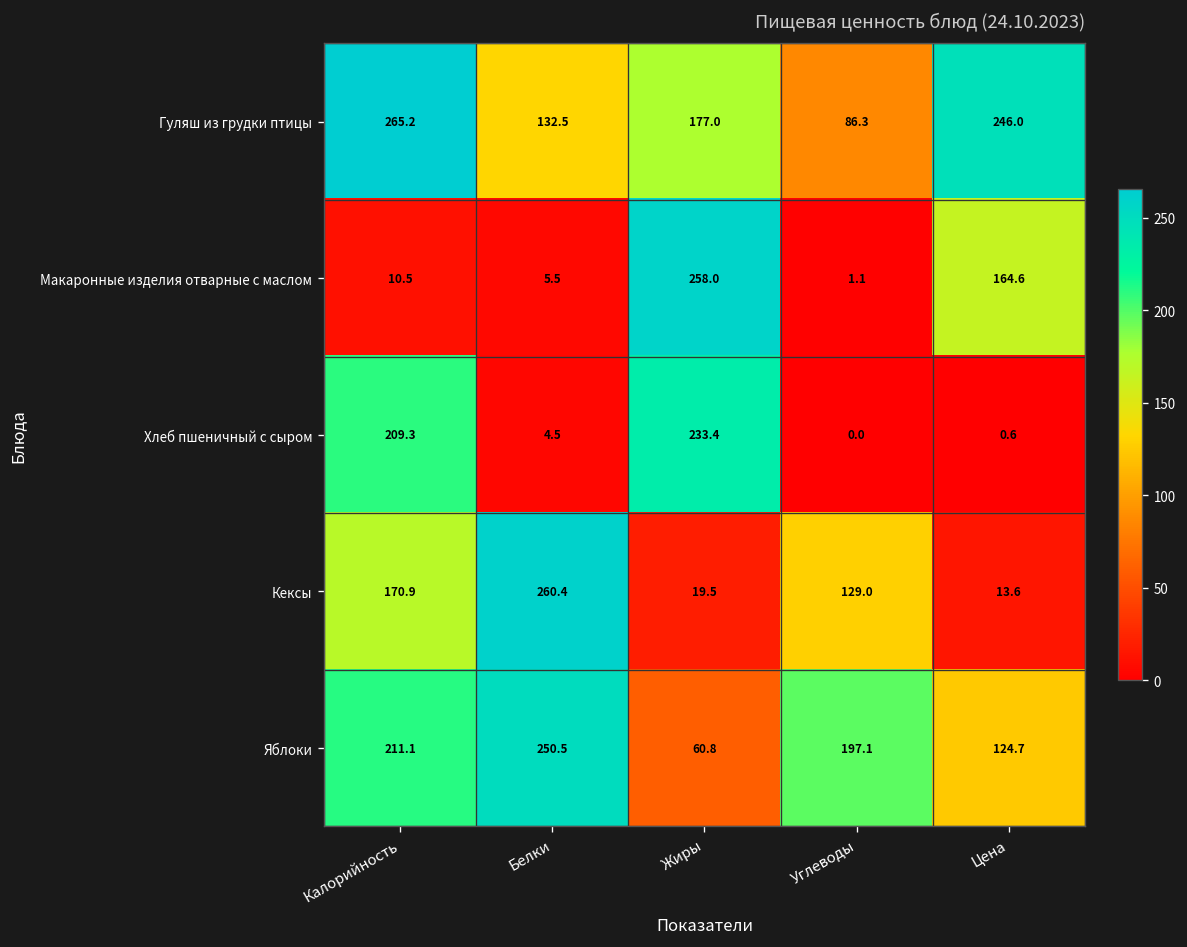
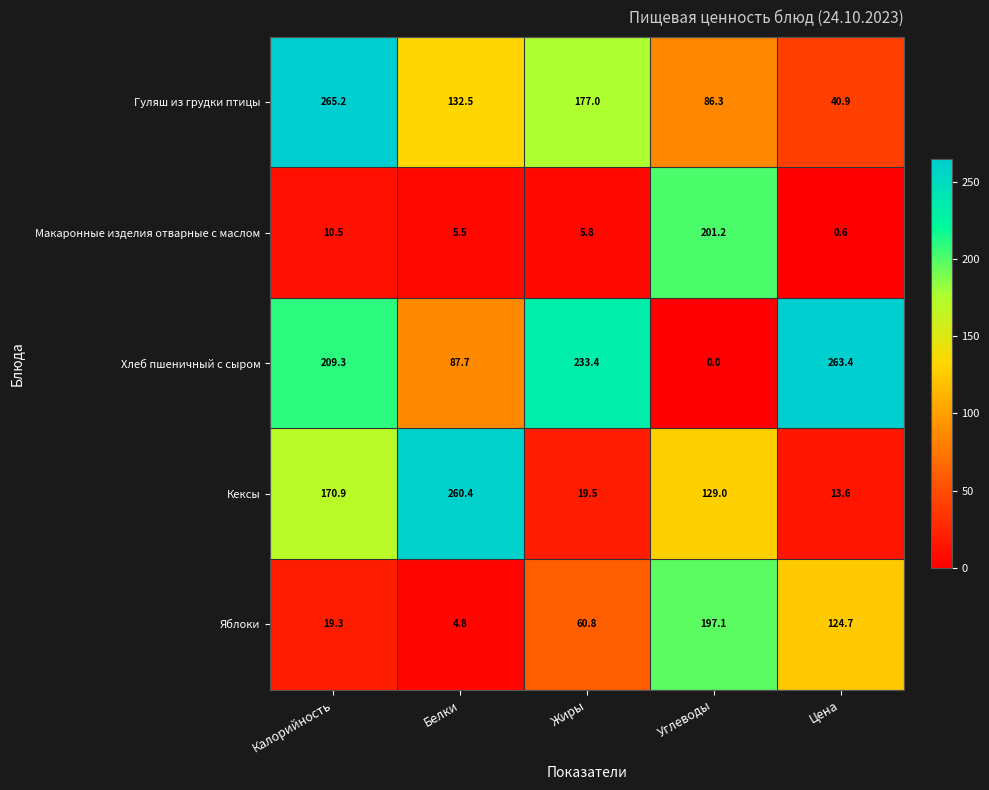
  {
    "Гуляш из грудки птицы": {
      "Калорийность": 265.2,
      "Белки": 132.5,
      "Жиры": 177.0,
      "Углеводы": 86.3,
-     "Цена": 246.0
+     "Цена": 40.9
    },
    "Макаронные изделия отварные с маслом": {
      "Калорийность": 10.5,
      "Белки": 5.5,
-     "Жиры": 258.0,
-     "Углеводы": 1.1,
-     "Цена": 164.6
+     "Жиры": 5.8,
+     "Углеводы": 201.2,
+     "Цена": 0.6
    },
    "Хлеб пшеничный с сыром": {
      "Калорийность": 209.3,
-     "Белки": 4.5,
+     "Белки": 87.7,
      "Жиры": 233.4,
      "Углеводы": 0.0,
-     "Цена": 0.6
+     "Цена": 263.4
    },
    "Кексы": {
      "Калорийность": 170.9,
      "Белки": 260.4,
      "Жиры": 19.5,
      "Углеводы": 129.0,
      "Цена": 13.6
    },
    "Яблоки": {
-     "Калорийность": 211.1,
-     "Белки": 250.5,
+     "Калорийность": 19.3,
+     "Белки": 4.8,
      "Жиры": 60.8,
      "Углеводы": 197.1,
      "Цена": 124.7
    }
  }
